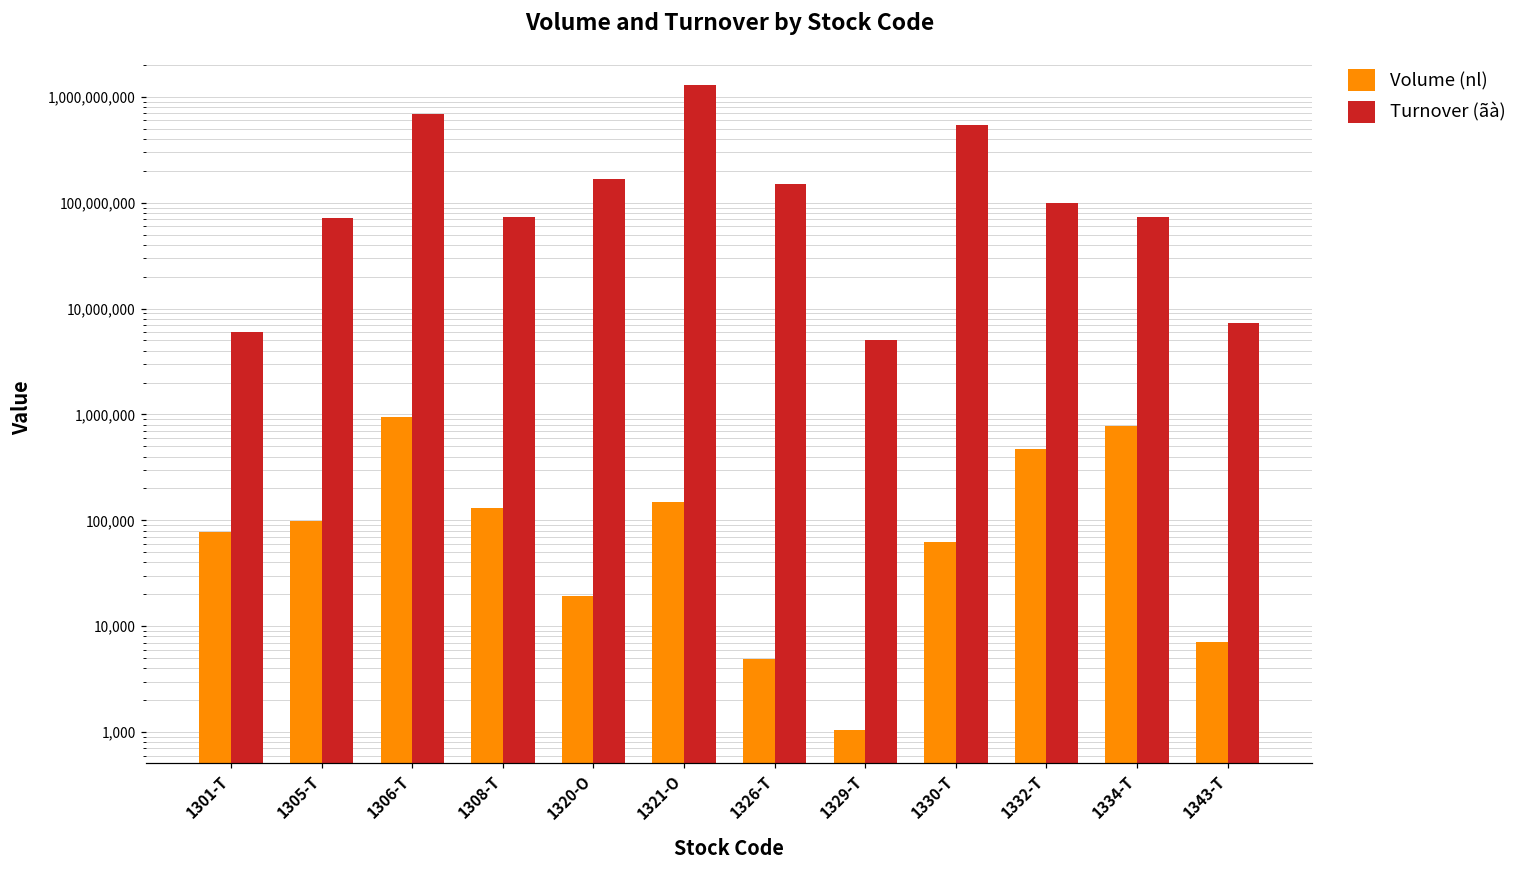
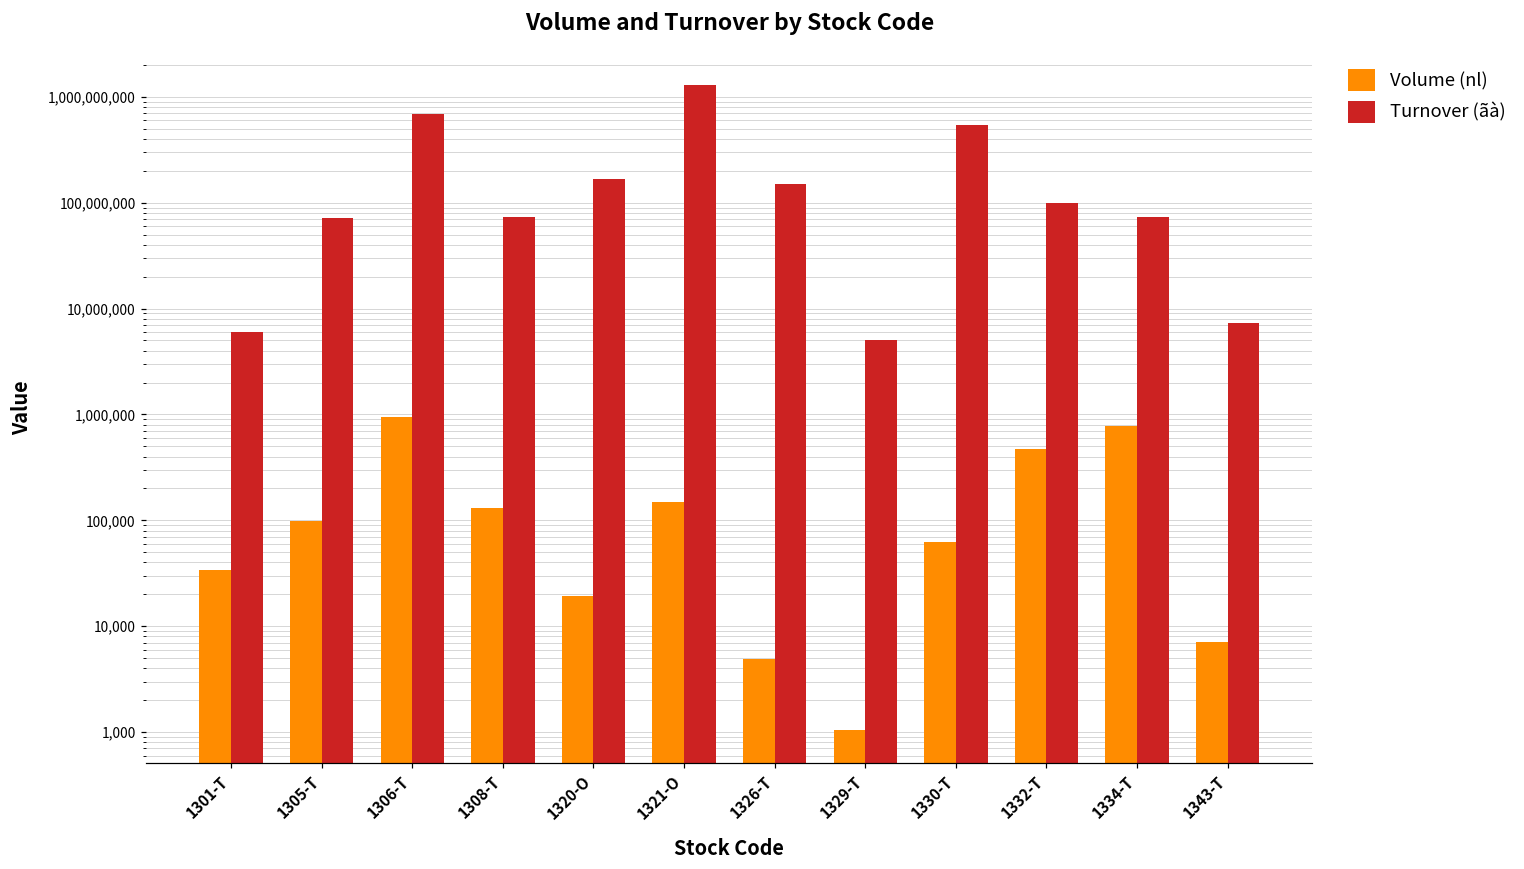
  {
    "Volume (nl)": {
-     "1301-T": "80,000",
+     "1301-T": "34,000",
      "1305-T": "100,000",
      "1306-T": "1,000,000",
      "1308-T": "130,000",
      "1320-O": "19,000",
      "1321-O": "150,000",
      "1326-T": "5,000",
      "1329-T": "1,000",
      "1330-T": "60,000",
      "1332-T": "500,000",
      "1334-T": "800,000",
      "1343-T": "7,000"
    },
    "Turnover (ãà)": {
      "1301-T": "6,000,000",
      "1305-T": "70,000,000",
      "1306-T": "700,000,000",
      "1308-T": "70,000,000",
      "1320-O": "170,000,000",
      "1321-O": "1,300,000,000",
      "1326-T": "150,000,000",
      "1329-T": "5,000,000",
      "1330-T": "500,000,000",
      "1332-T": "100,000,000",
      "1334-T": "70,000,000",
      "1343-T": "7,000,000"
    }
  }
